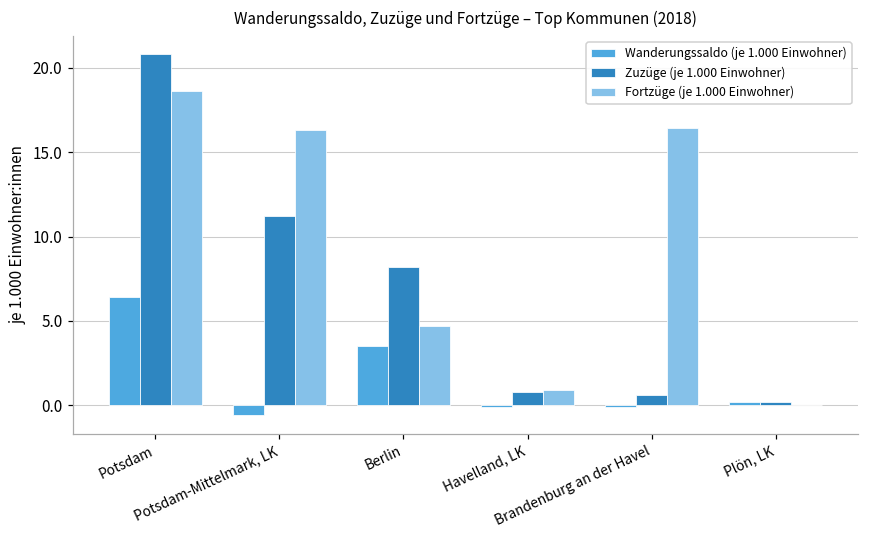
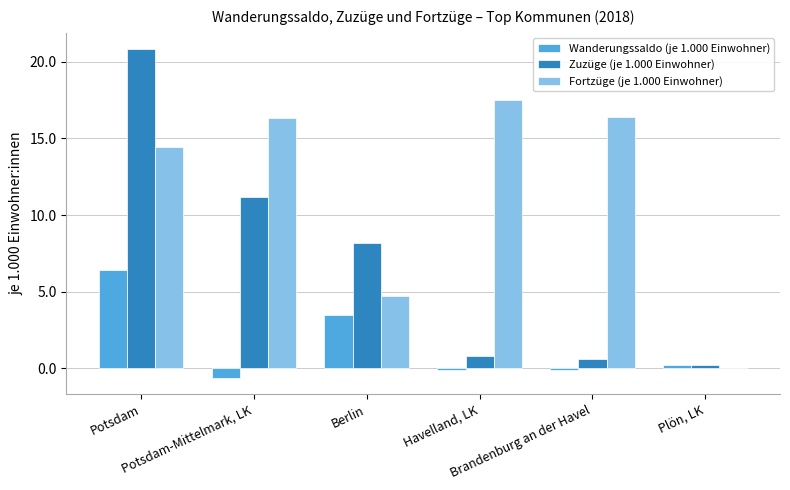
  {
    "Fortzüge (je 1.000 Einwohner)": {
-     "Potsdam": 18.6,
+     "Potsdam": 14.4,
      "Potsdam-Mittelmark, LK": 16.3,
      "Berlin": 4.7,
-     "Havelland, LK": 0.9,
+     "Havelland, LK": 17.5,
      "Brandenburg an der Havel": 16.4,
      "Plön, LK": 0.0
    }
  }
